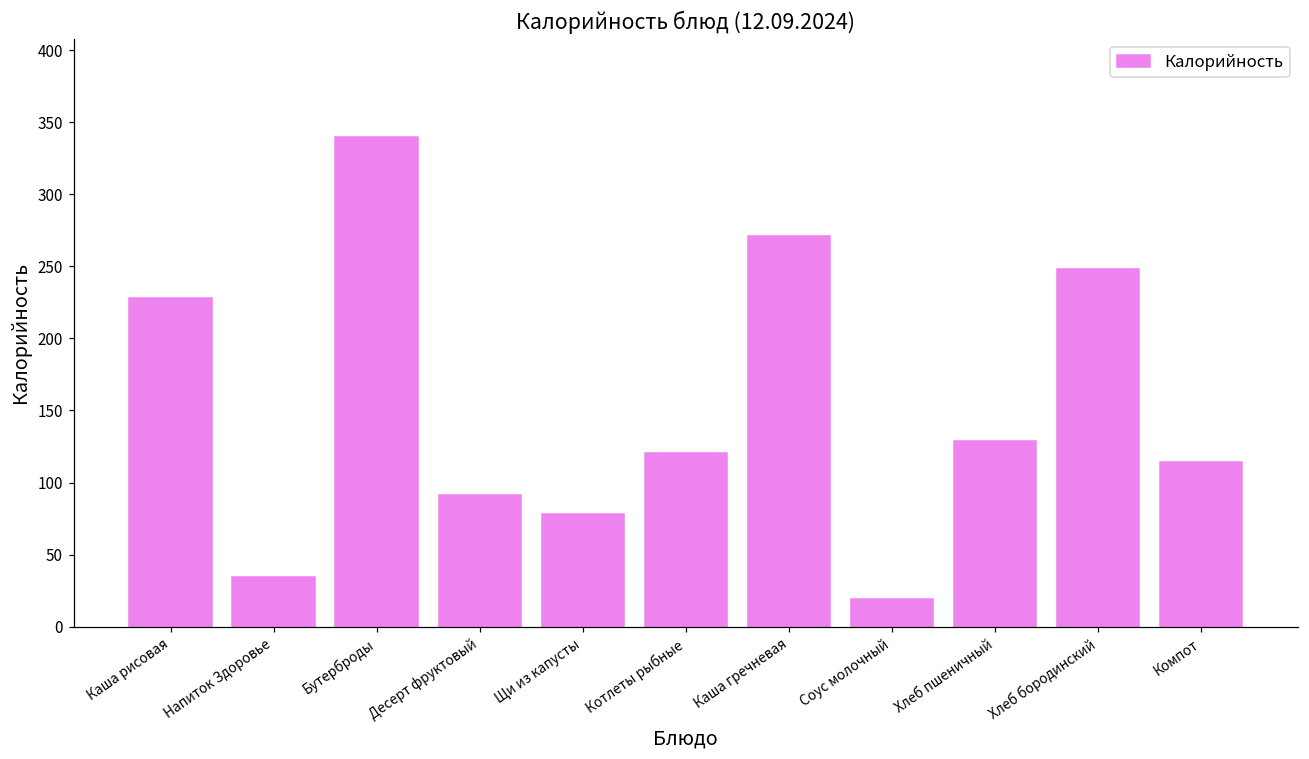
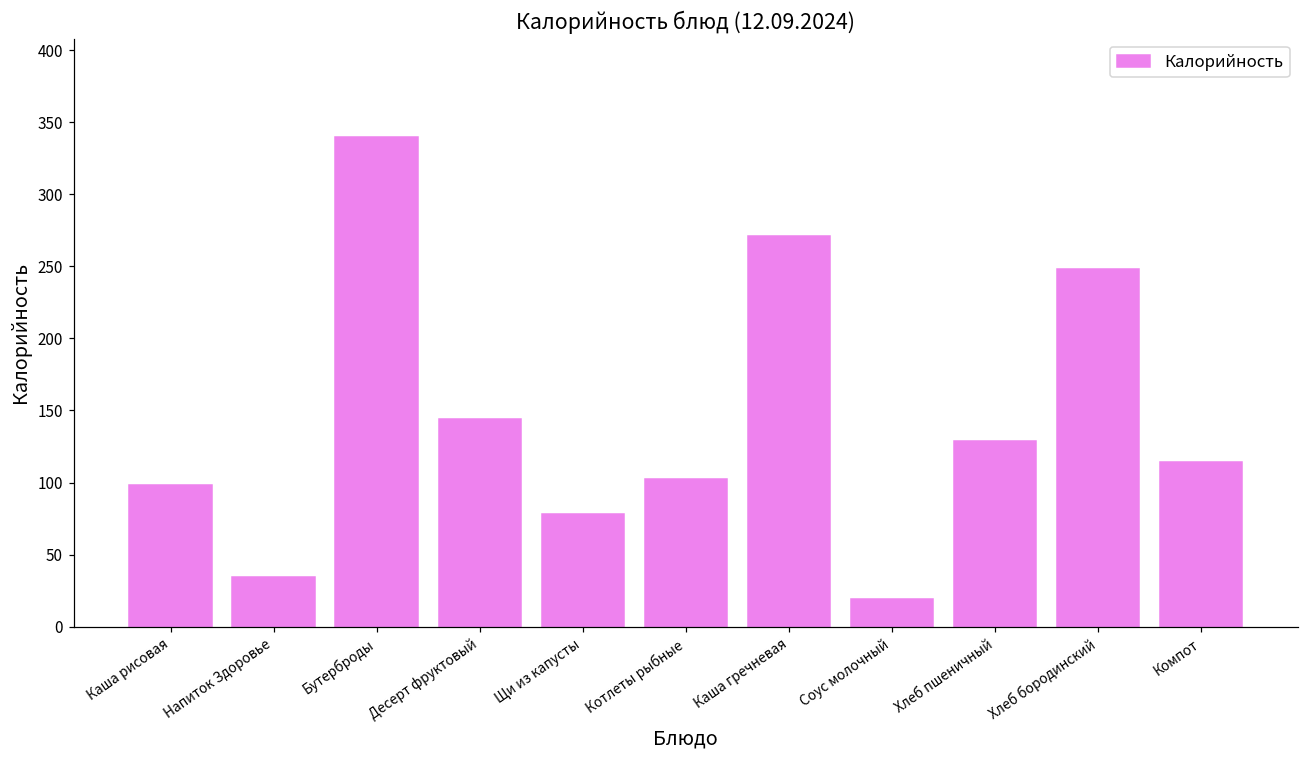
  {
-   "Каша рисовая": 228,
+   "Каша рисовая": 98,
    "Напиток Здоровье": 34,
    "Бутерброды": 340,
-   "Десерт фруктовый": 91,
+   "Десерт фруктовый": 144,
    "Щи из капусты": 78,
-   "Котлеты рыбные": 121,
+   "Котлеты рыбные": 103,
    "Каша гречневая": 271,
    "Соус молочный": 19,
    "Хлеб пшеничный": 129,
    "Хлеб бородинский": 248,
    "Компот": 114
  }
